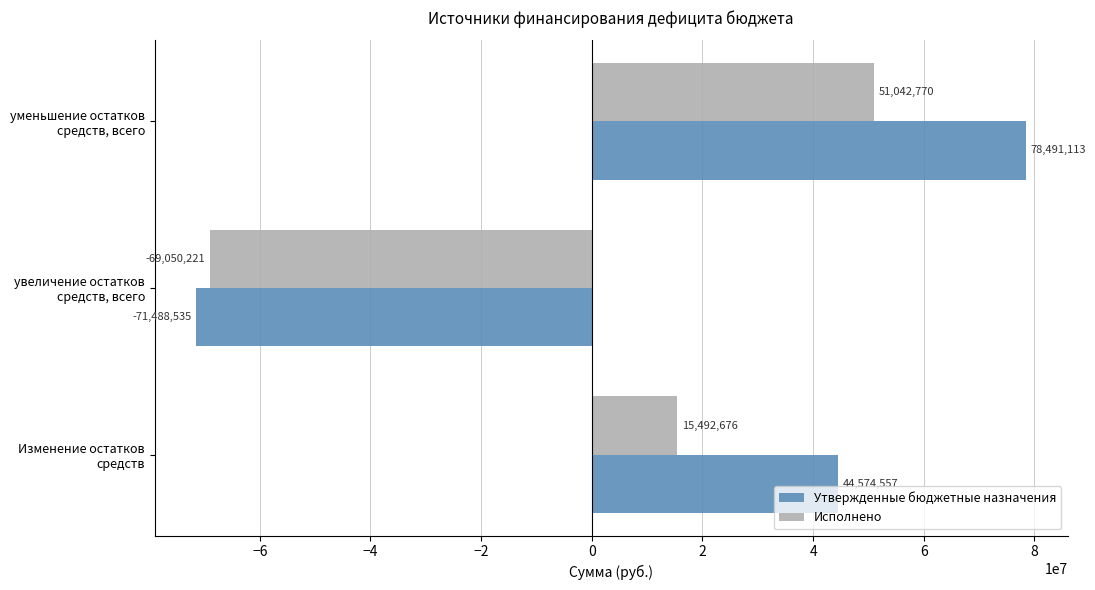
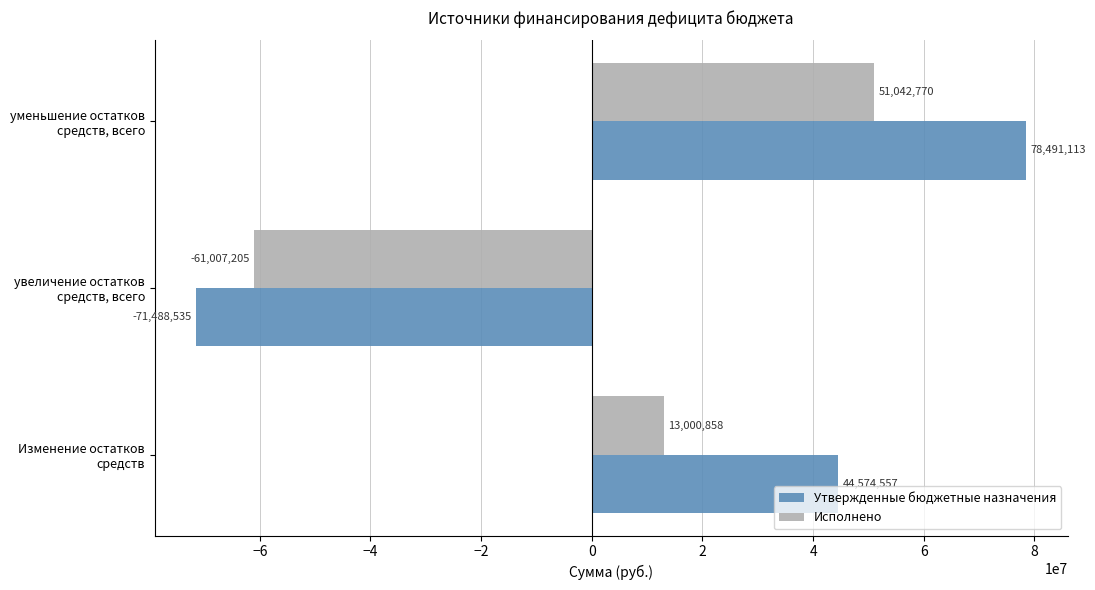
  {
    "Утвержденные бюджетные назначения": {
      "уменьшение остатков средств, всего": "78,491,113",
      "увеличение остатков средств, всего": "-71,488,535"
    },
    "Исполнено": {
      "уменьшение остатков средств, всего": "51,042,770",
-     "увеличение остатков средств, всего": "-69,050,221",
-     "Изменение остатков средств": "15,492,676"
+     "увеличение остатков средств, всего": "-61,007,205",
+     "Изменение остатков средств": "13,000,858"
    }
  }
